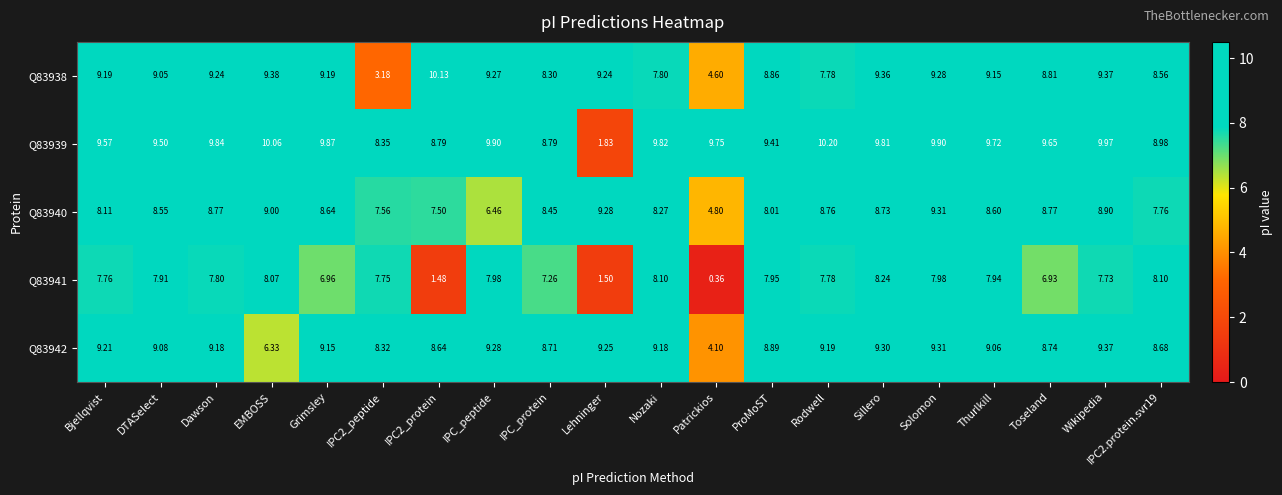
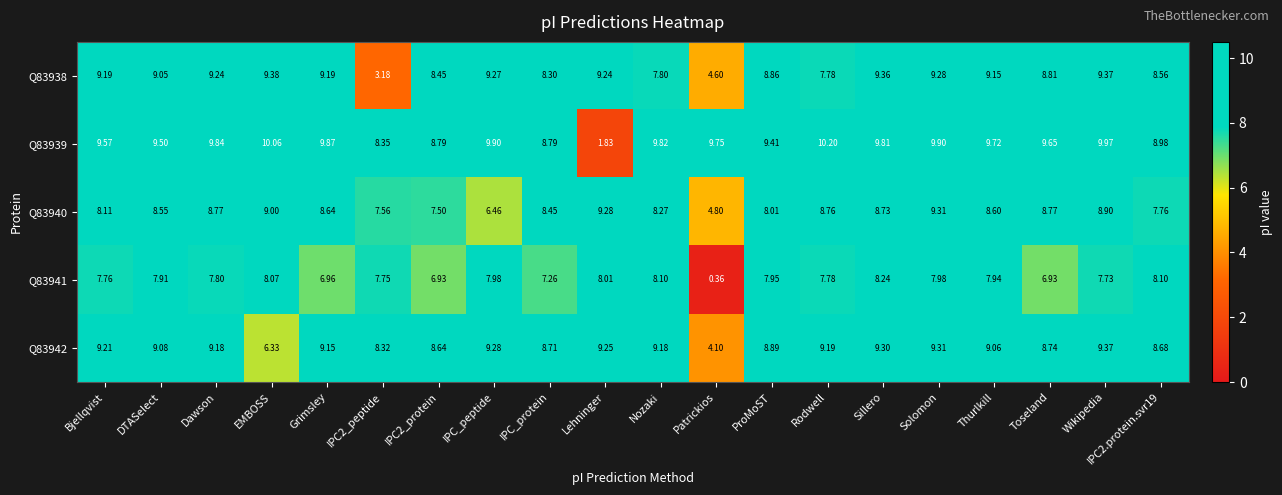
  {
    "Q83938": {
      "Bjellqvist": 9.19,
      "DTASelect": 9.05,
      "Dawson": 9.24,
      "EMBOSS": 9.38,
      "Grimsley": 9.19,
      "IPC2_peptide": 3.18,
-     "IPC2_protein": 10.13,
+     "IPC2_protein": 8.45,
      "IPC_peptide": 9.27,
      "IPC_protein": 8.30,
      "Lehninger": 9.24,
      "Nozaki": 7.80,
      "Patrickios": 4.60,
      "ProMoST": 8.86,
      "Rodwell": 7.78,
      "Sillero": 9.36,
      "Solomon": 9.28,
      "Thurlkill": 9.15,
      "Toseland": 8.81,
      "Wikipedia": 9.37,
      "IPC2.protein.svr19": 8.56
    },
    "Q83939": {
      "Bjellqvist": 9.57,
      "DTASelect": 9.50,
      "Dawson": 9.84,
      "EMBOSS": 10.06,
      "Grimsley": 9.87,
      "IPC2_peptide": 8.35,
      "IPC2_protein": 8.79,
      "IPC_peptide": 9.90,
      "IPC_protein": 8.79,
      "Lehninger": 1.83,
      "Nozaki": 9.82,
      "Patrickios": 9.75,
      "ProMoST": 9.41,
      "Rodwell": 10.20,
      "Sillero": 9.81,
      "Solomon": 9.90,
      "Thurlkill": 9.72,
      "Toseland": 9.65,
      "Wikipedia": 9.97,
      "IPC2.protein.svr19": 8.98
    },
    "Q83940": {
      "Bjellqvist": 8.11,
      "DTASelect": 8.55,
      "Dawson": 8.77,
      "EMBOSS": 9.00,
      "Grimsley": 8.64,
      "IPC2_peptide": 7.56,
      "IPC2_protein": 7.50,
      "IPC_peptide": 6.46,
      "IPC_protein": 8.45,
      "Lehninger": 9.28,
      "Nozaki": 8.27,
      "Patrickios": 4.80,
      "ProMoST": 8.01,
      "Rodwell": 8.76,
      "Sillero": 8.73,
      "Solomon": 9.31,
      "Thurlkill": 8.60,
      "Toseland": 8.77,
      "Wikipedia": 8.90,
      "IPC2.protein.svr19": 7.76
    },
    "Q83941": {
      "Bjellqvist": 7.76,
      "DTASelect": 7.91,
      "Dawson": 7.80,
      "EMBOSS": 8.07,
      "Grimsley": 6.96,
      "IPC2_peptide": 7.75,
-     "IPC2_protein": 1.48,
+     "IPC2_protein": 6.93,
      "IPC_peptide": 7.98,
      "IPC_protein": 7.26,
-     "Lehninger": 1.50,
+     "Lehninger": 8.01,
      "Nozaki": 8.10,
      "Patrickios": 0.36,
      "ProMoST": 7.95,
      "Rodwell": 7.78,
      "Sillero": 8.24,
      "Solomon": 7.98,
      "Thurlkill": 7.94,
      "Toseland": 6.93,
      "Wikipedia": 7.73,
      "IPC2.protein.svr19": 8.10
    },
    "Q83942": {
      "Bjellqvist": 9.21,
      "DTASelect": 9.08,
      "Dawson": 9.18,
      "EMBOSS": 6.33,
      "Grimsley": 9.15,
      "IPC2_peptide": 8.32,
      "IPC2_protein": 8.64,
      "IPC_peptide": 9.28,
      "IPC_protein": 8.71,
      "Lehninger": 9.25,
      "Nozaki": 9.18,
      "Patrickios": 4.10,
      "ProMoST": 8.89,
      "Rodwell": 9.19,
      "Sillero": 9.30,
      "Solomon": 9.31,
      "Thurlkill": 9.06,
      "Toseland": 8.74,
      "Wikipedia": 9.37,
      "IPC2.protein.svr19": 8.68
    }
  }
